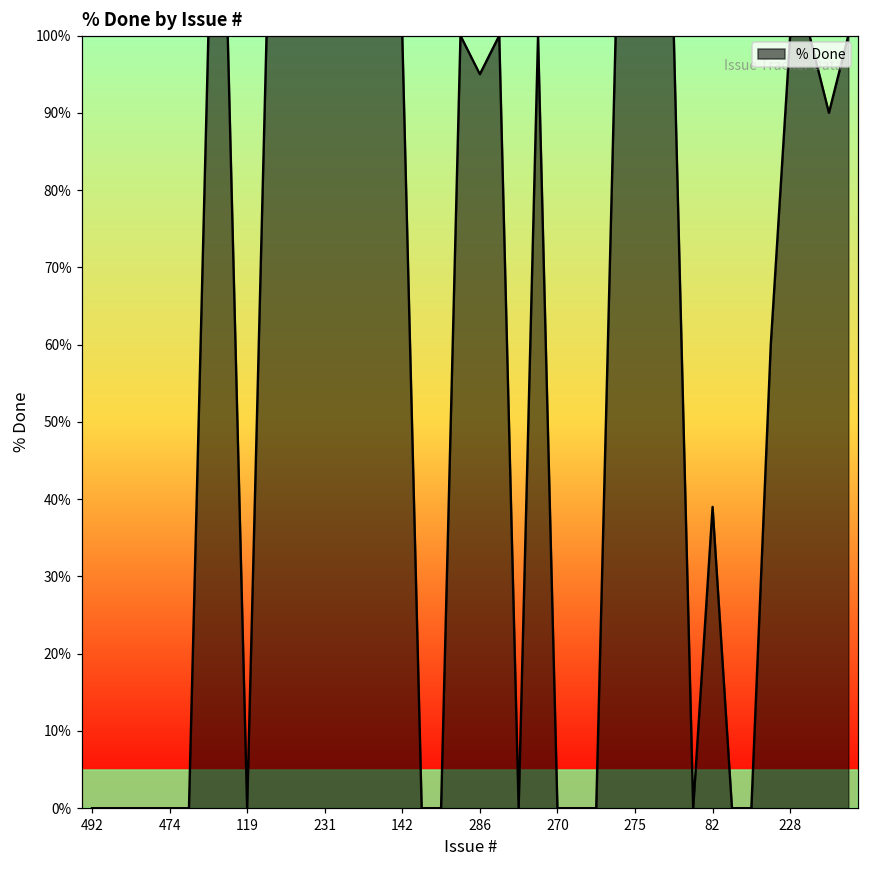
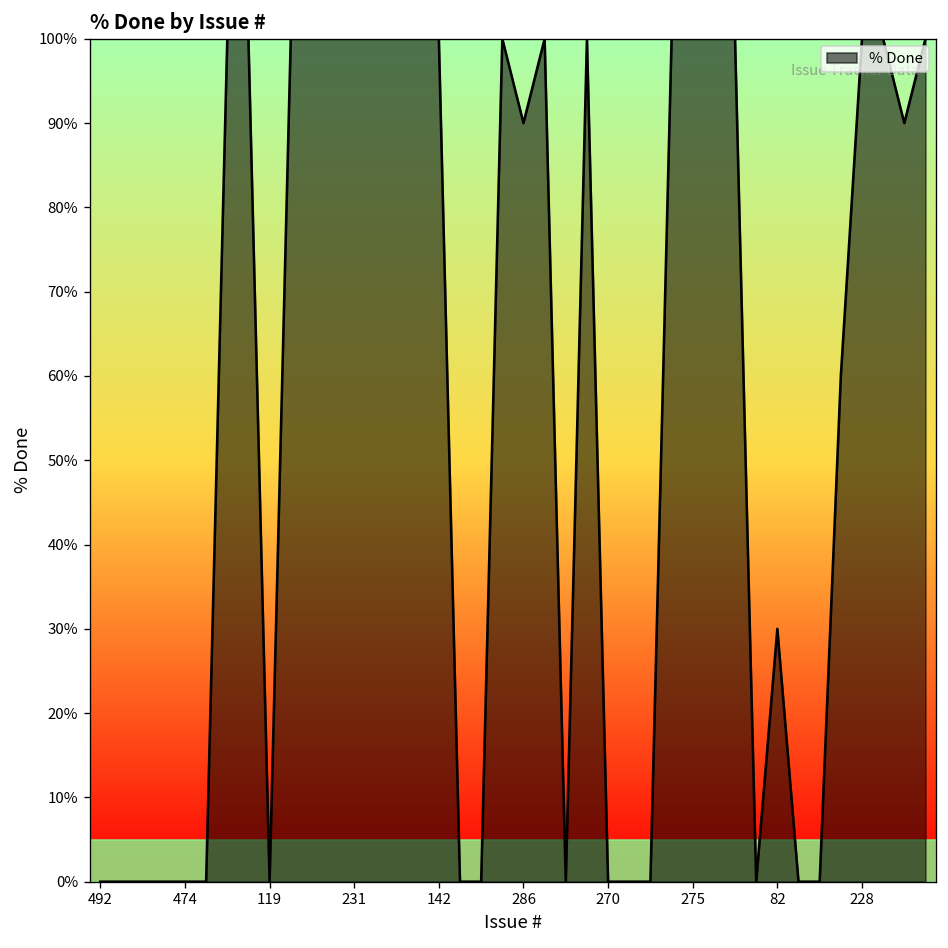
  {
    "231": "100%",
    "142": "100%",
-   "286": "95%",
+   "286": "90%",
    "275": "100%",
-   "82": "39%",
+   "82": "30%",
    "228": "100%"
  }
